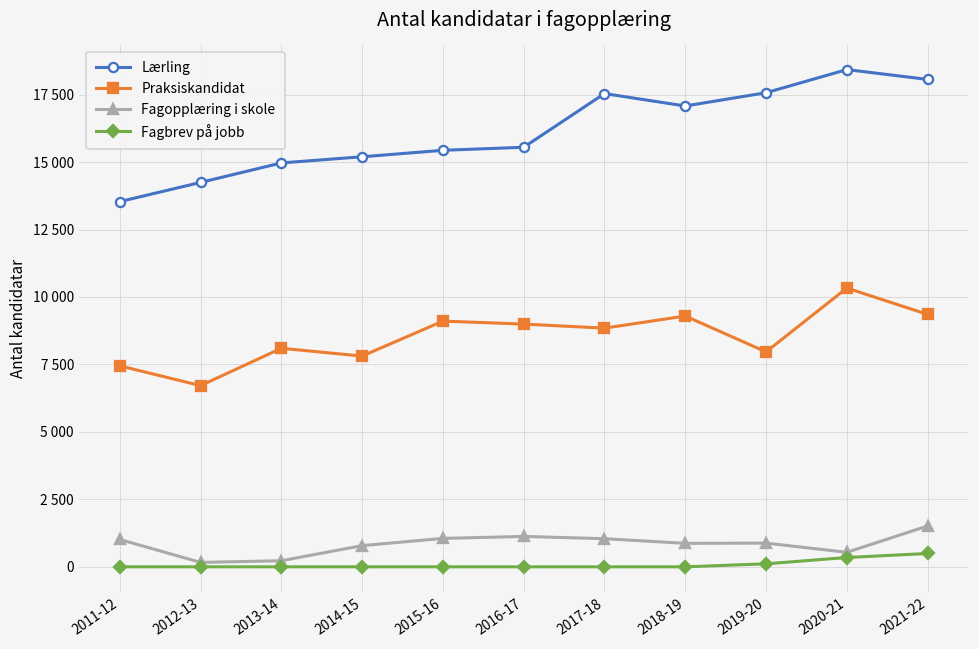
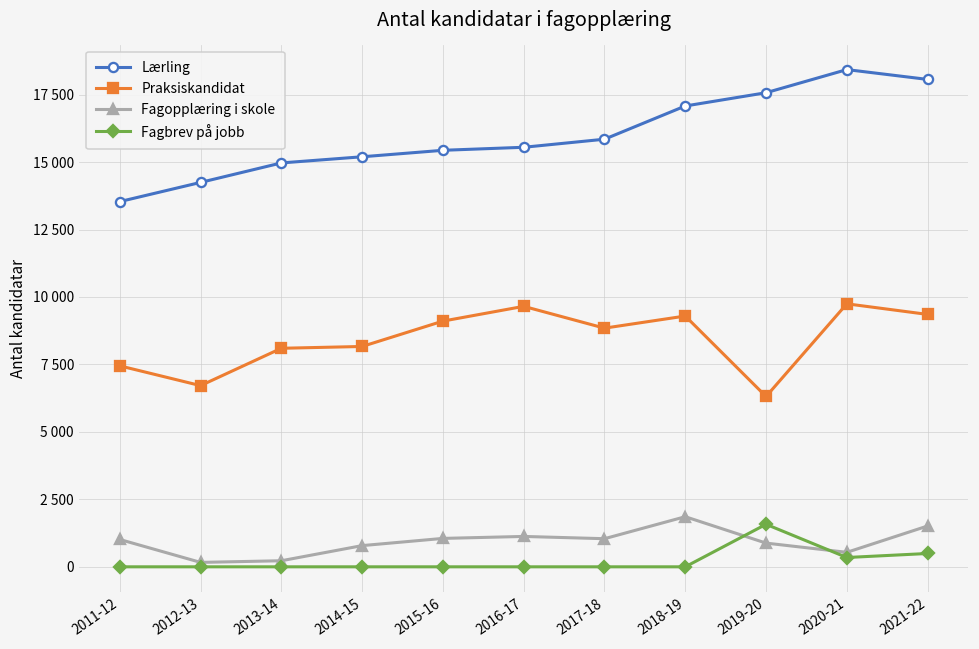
  {
    "Lærling": {
      "2011-12": 13500,
      "2012-13": 14200,
      "2013-14": 15000,
      "2014-15": 15200,
      "2015-16": 15400,
      "2016-17": 15500,
-     "2017-18": 17500,
+     "2017-18": 15800,
      "2018-19": 17100,
      "2019-20": 17600,
      "2020-21": 18400,
      "2021-22": 18100
    },
    "Praksiskandidat": {
      "2011-12": 7400,
      "2012-13": 6700,
      "2013-14": 8100,
-     "2014-15": 7800,
+     "2014-15": 8200,
      "2015-16": 9100,
-     "2016-17": 9000,
+     "2016-17": 9700,
      "2017-18": 8800,
      "2018-19": 9300,
-     "2019-20": 8000,
-     "2020-21": 10300,
+     "2019-20": 6300,
+     "2020-21": 9700,
      "2021-22": 9400
    },
    "Fagopplæring i skole": {
      "2011-12": 1000,
      "2012-13": 200,
      "2013-14": 200,
      "2014-15": 800,
      "2015-16": 1100,
      "2016-17": 1100,
      "2017-18": 1000,
-     "2018-19": 900,
+     "2018-19": 1900,
      "2019-20": 900,
      "2020-21": 500,
      "2021-22": 1500
    },
    "Fagbrev på jobb": {
      "2011-12": 0,
      "2012-13": 0,
      "2013-14": 0,
      "2014-15": 0,
      "2015-16": 0,
      "2016-17": 0,
      "2017-18": 0,
      "2018-19": 0,
-     "2019-20": 100,
+     "2019-20": 1600,
      "2020-21": 300,
      "2021-22": 500
    }
  }
